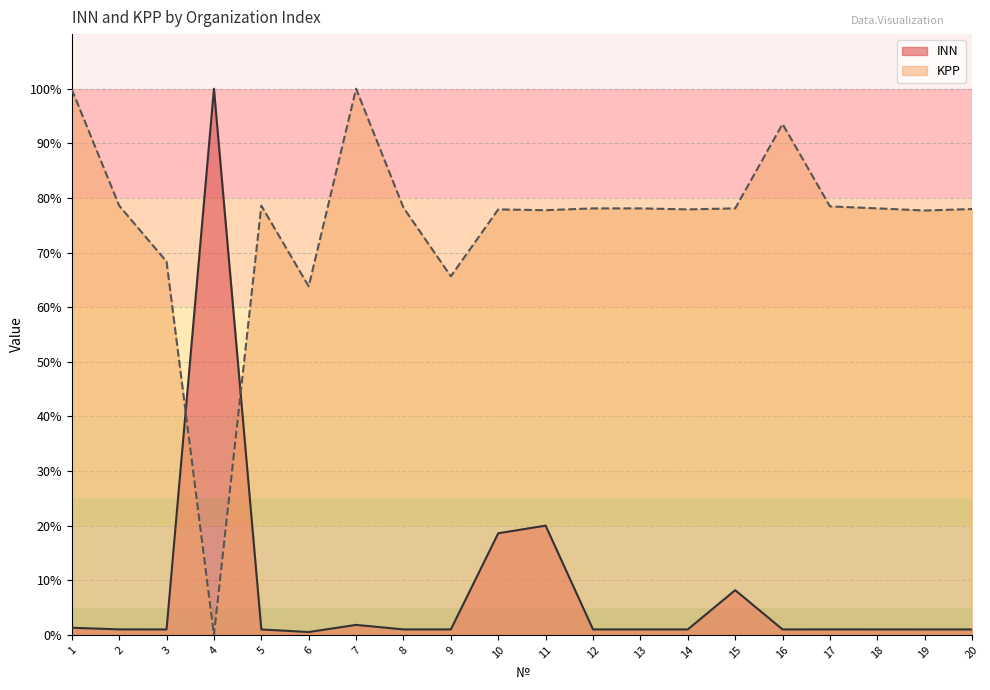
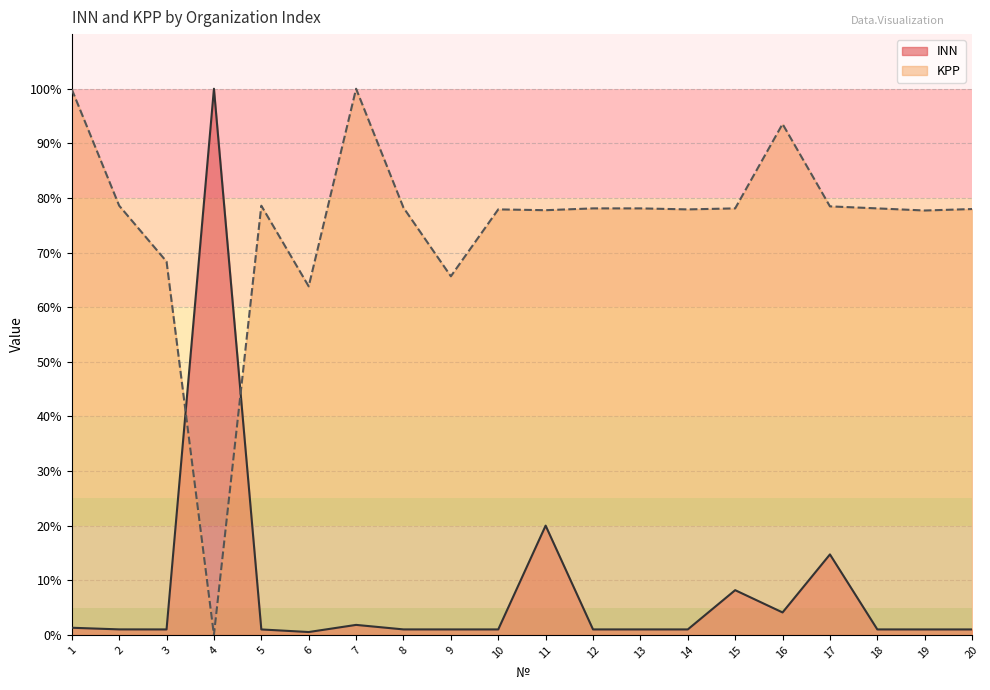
  {
    "INN": {
      "1": "1%",
      "2": "1%",
      "3": "1%",
      "4": "100%",
      "5": "1%",
      "6": "1%",
      "7": "2%",
      "8": "1%",
      "9": "1%",
-     "10": "19%",
+     "10": "1%",
      "11": "20%",
      "12": "1%",
      "13": "1%",
      "14": "1%",
      "15": "8%",
-     "16": "1%",
-     "17": "1%",
+     "16": "4%",
+     "17": "15%",
      "18": "1%",
      "19": "1%",
      "20": "1%"
    },
    "KPP": {
      "1": "100%",
      "2": "79%",
      "3": "68%",
      "4": "0%",
      "5": "79%",
      "6": "64%",
      "7": "100%",
      "8": "78%",
      "9": "66%",
      "10": "78%",
      "11": "78%",
      "12": "78%",
      "13": "78%",
      "14": "78%",
      "15": "78%",
      "16": "94%",
      "17": "78%",
      "18": "78%",
      "19": "78%",
      "20": "78%"
    }
  }
